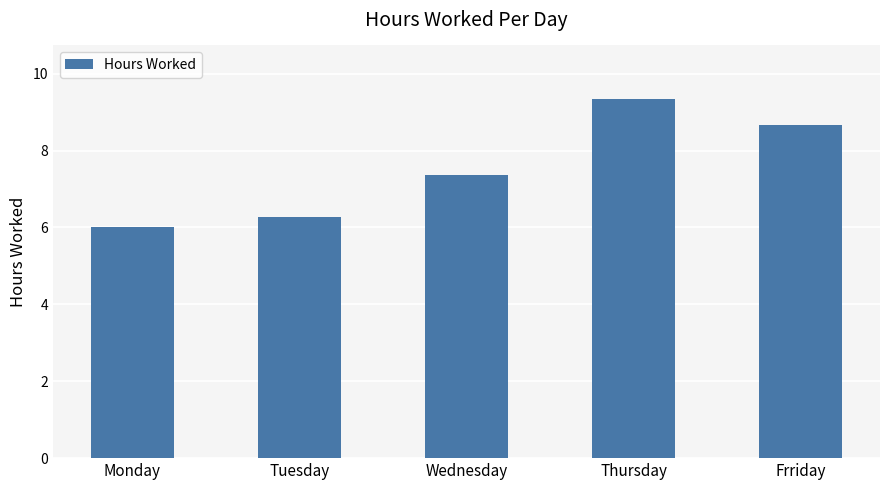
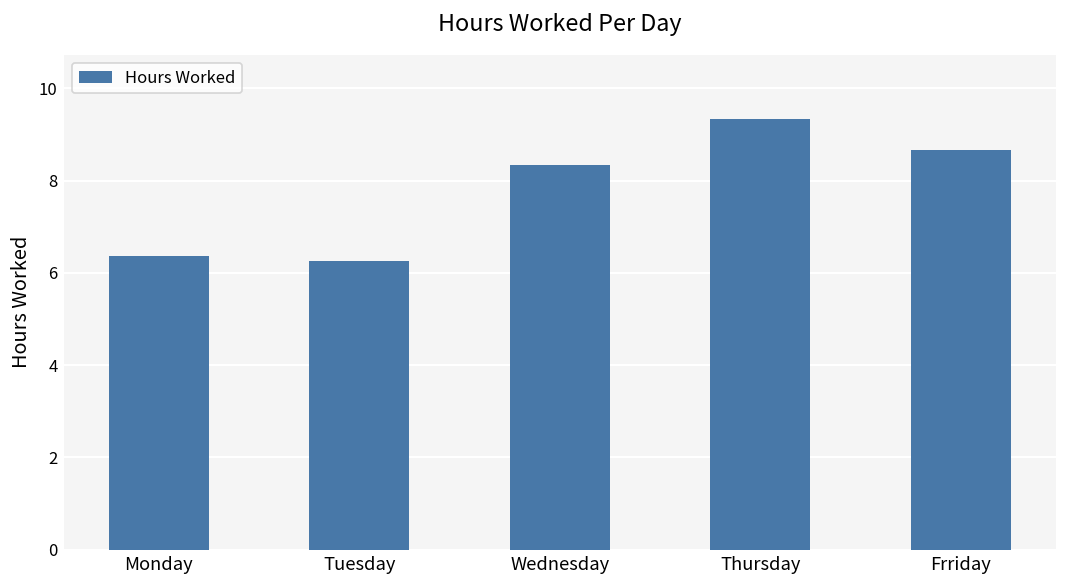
  {
-   "Monday": 6.0,
+   "Monday": 6.4,
    "Tuesday": 6.3,
-   "Wednesday": 7.4,
+   "Wednesday": 8.3,
    "Thursday": 9.3,
    "Frriday": 8.7
  }
